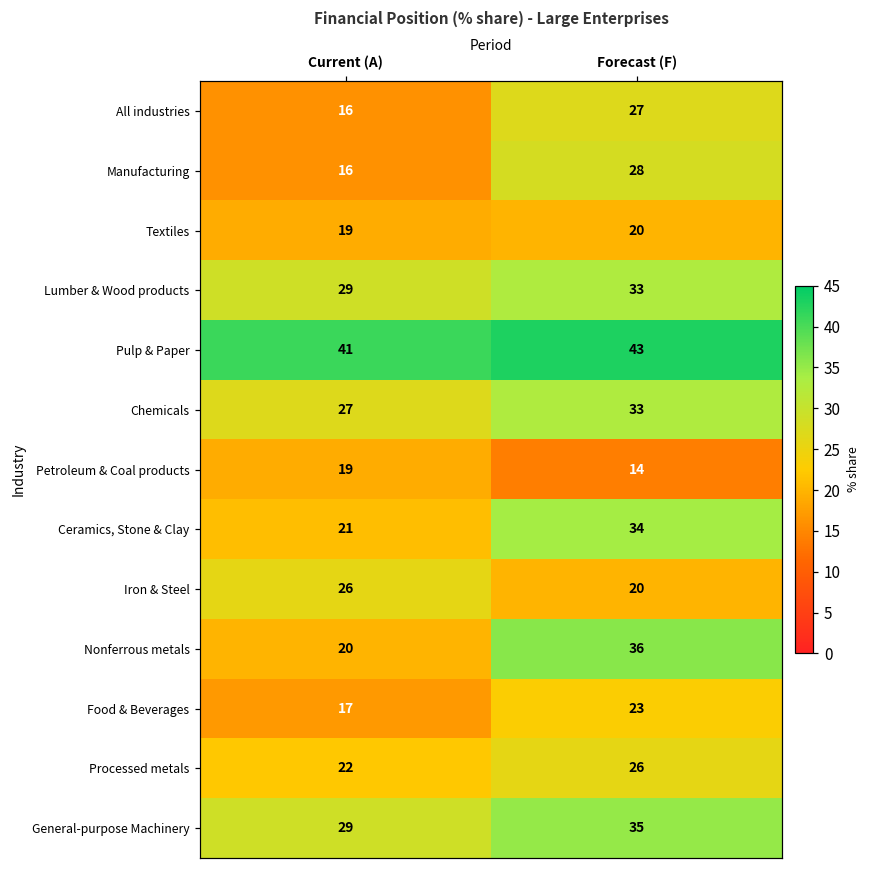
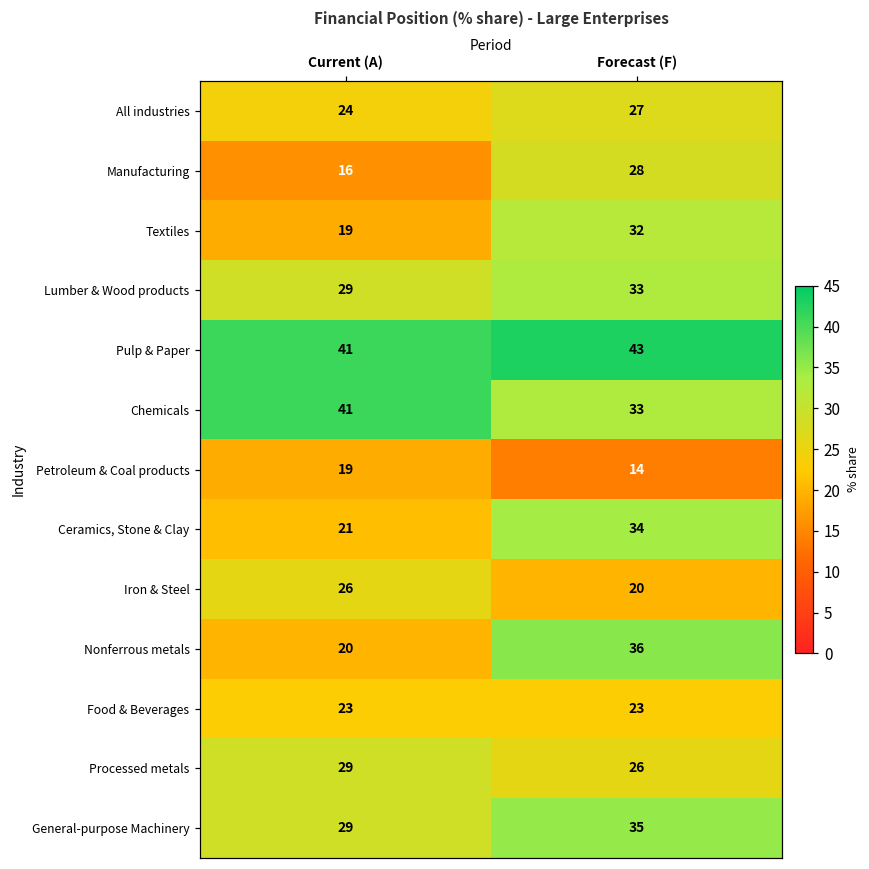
  {
    "All industries": {
-     "Current (A)": 16,
+     "Current (A)": 24,
      "Forecast (F)": 27
    },
    "Manufacturing": {
      "Current (A)": 16,
      "Forecast (F)": 28
    },
    "Textiles": {
      "Current (A)": 19,
-     "Forecast (F)": 20
+     "Forecast (F)": 32
    },
    "Lumber & Wood products": {
      "Current (A)": 29,
      "Forecast (F)": 33
    },
    "Pulp & Paper": {
      "Current (A)": 41,
      "Forecast (F)": 43
    },
    "Chemicals": {
-     "Current (A)": 27,
+     "Current (A)": 41,
      "Forecast (F)": 33
    },
    "Petroleum & Coal products": {
      "Current (A)": 19,
      "Forecast (F)": 14
    },
    "Ceramics, Stone & Clay": {
      "Current (A)": 21,
      "Forecast (F)": 34
    },
    "Iron & Steel": {
      "Current (A)": 26,
      "Forecast (F)": 20
    },
    "Nonferrous metals": {
      "Current (A)": 20,
      "Forecast (F)": 36
    },
    "Food & Beverages": {
-     "Current (A)": 17,
+     "Current (A)": 23,
      "Forecast (F)": 23
    },
    "Processed metals": {
-     "Current (A)": 22,
+     "Current (A)": 29,
      "Forecast (F)": 26
    },
    "General-purpose Machinery": {
      "Current (A)": 29,
      "Forecast (F)": 35
    }
  }
